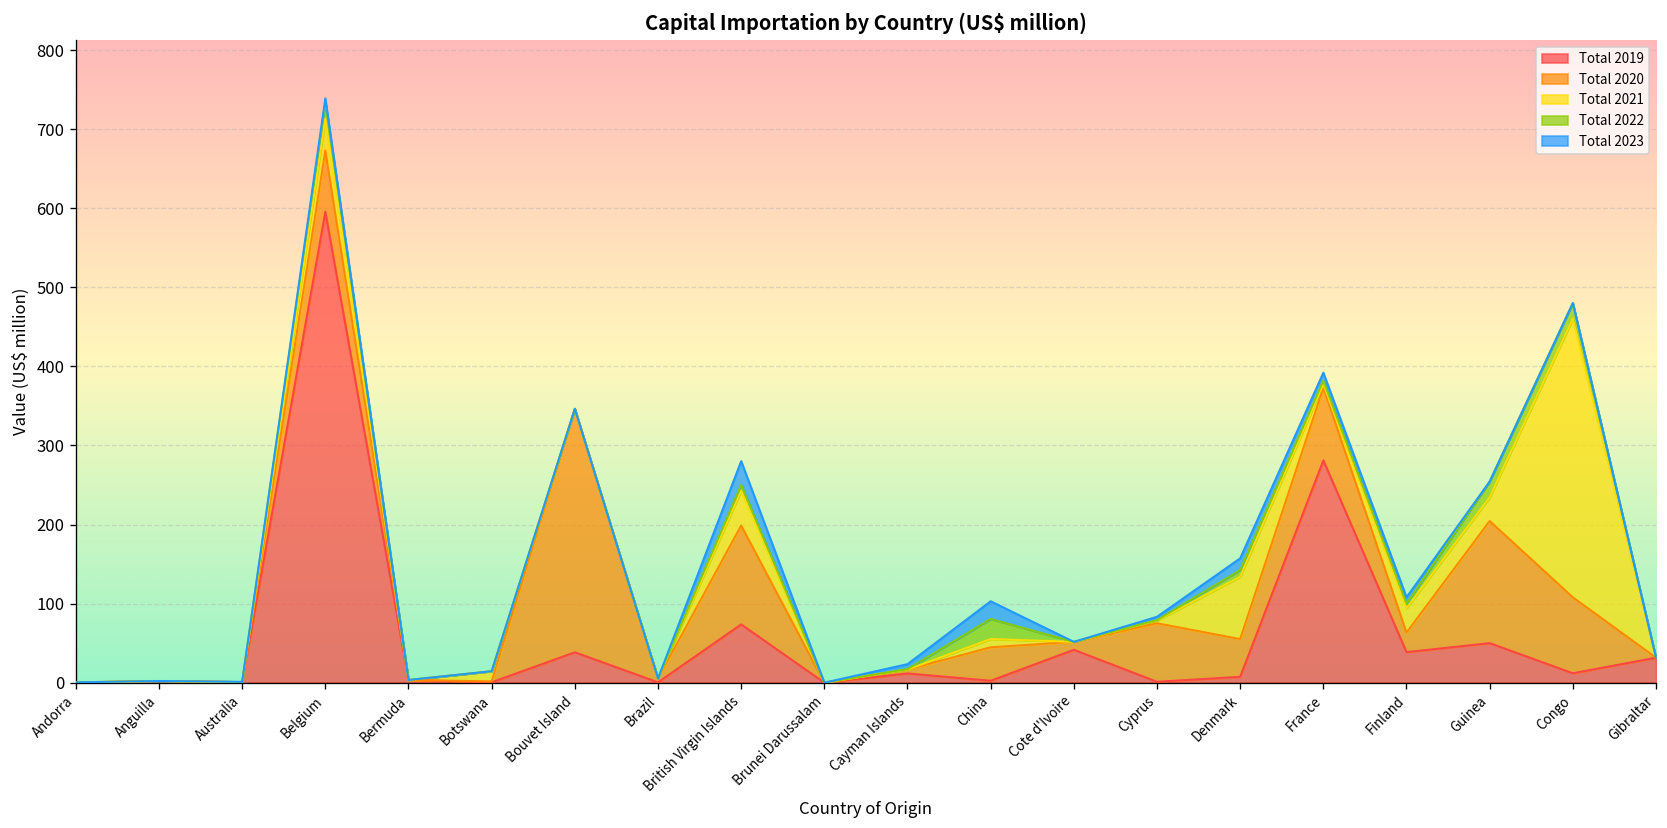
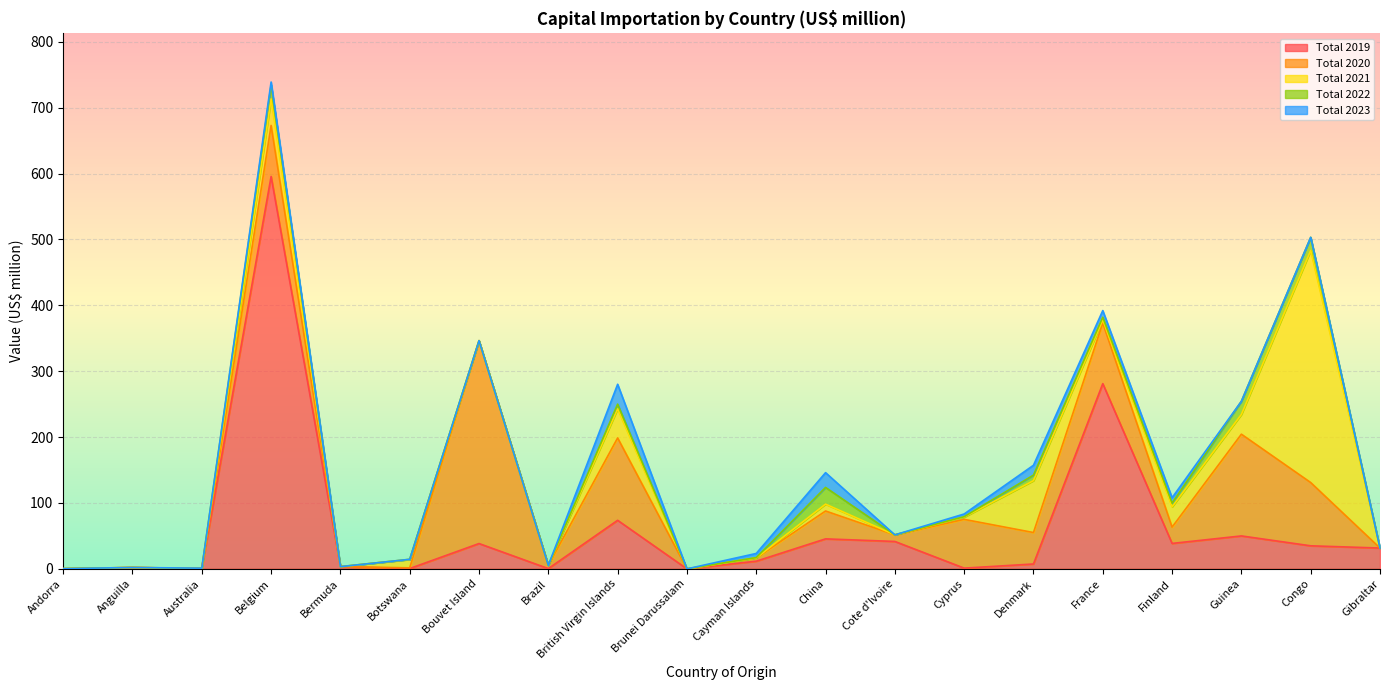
  {
    "Total 2019": {
      "Belgium": 600,
      "Bouvet Island": 40,
      "Brazil": 0,
      "British Virgin Islands": 70,
      "Cayman Islands": 10,
-     "China": 0,
+     "China": 50,
      "Cote d'Ivoire": 40,
      "Cyprus": 0,
      "Denmark": 10,
      "France": 280,
      "Finland": 40,
      "Guinea": 50,
-     "Congo": 10
+     "Congo": 40
    },
    "Total 2020": {
      "Belgium": 80,
      "British Virgin Islands": 130,
      "China": 40,
      "Denmark": 50,
      "France": 90,
      "Finland": 20,
      "Guinea": 150,
      "Congo": 100
    },
    "Total 2021": {
      "Belgium": 40,
      "British Virgin Islands": 40,
      "China": 10,
      "Denmark": 80,
      "France": 0,
      "Finland": 30,
      "Guinea": 30,
      "Congo": 350
    },
    "Total 2022": {
      "Belgium": 20,
      "British Virgin Islands": 10,
      "China": 30,
      "Denmark": 10,
      "France": 0,
      "Finland": 10
    },
    "Total 2023": {
      "Belgium": 0,
      "British Virgin Islands": 30,
      "Cayman Islands": 10,
      "China": 20,
      "Cyprus": 0,
      "Denmark": 10,
      "France": 10,
      "Finland": 10
    }
  }
